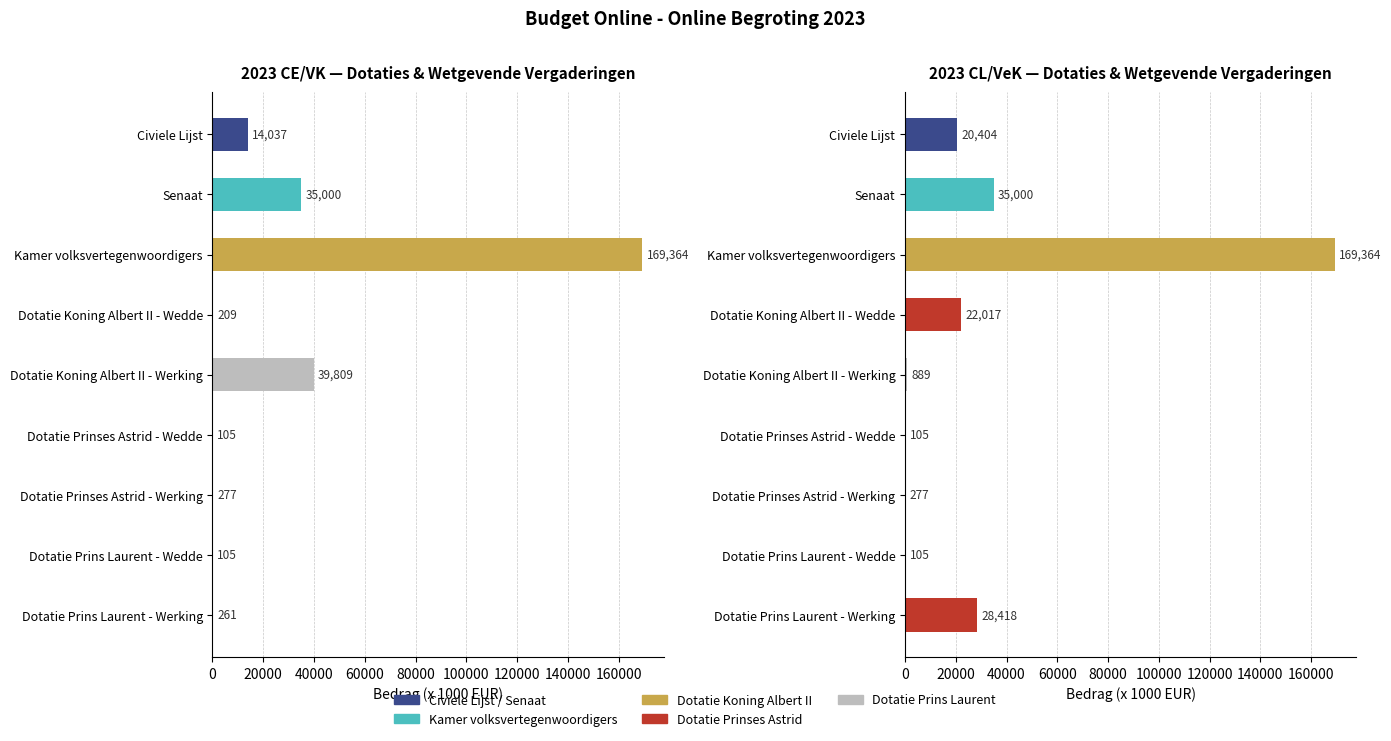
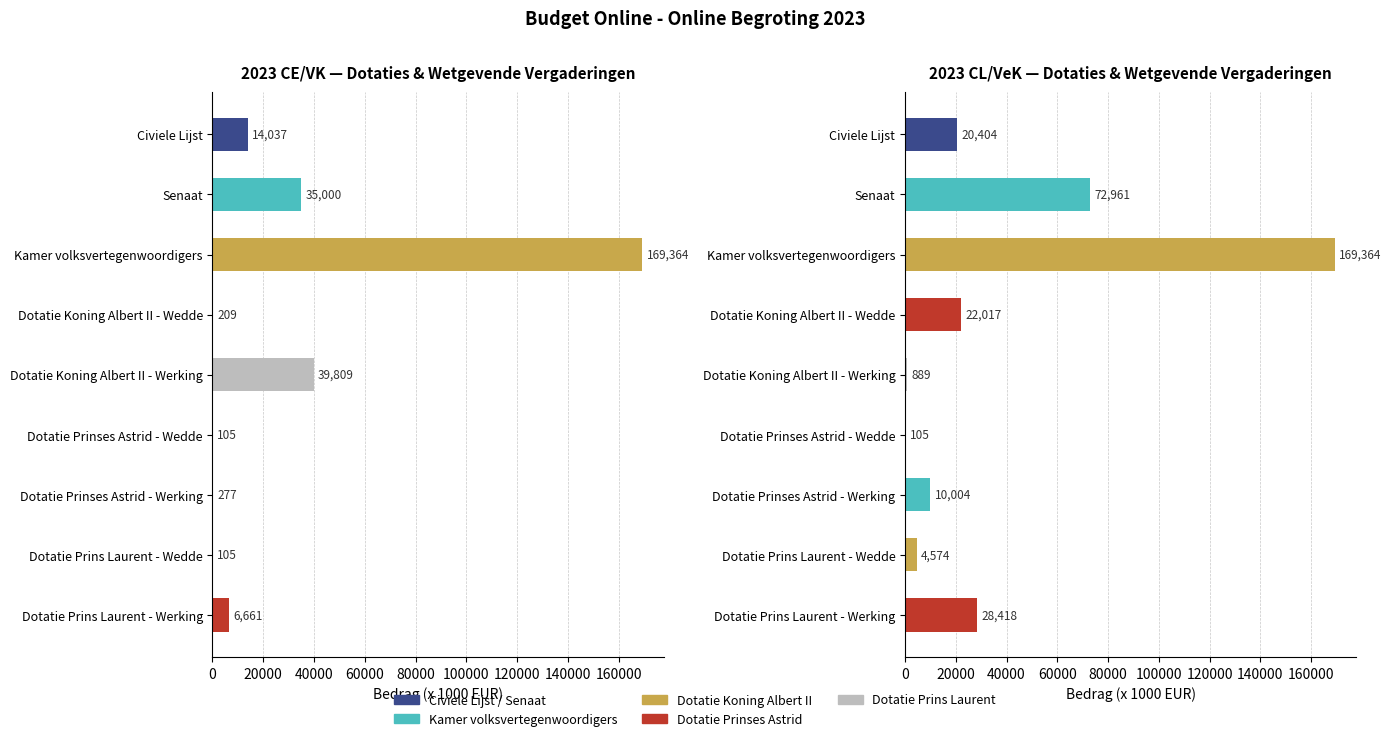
  {
    "2023 CE/VK — Dotaties & Wetgevende Vergaderingen": {
      "Civiele Lijst": "14,037",
      "Senaat": "35,000",
      "Kamer volksvertegenwoordigers": "169,364",
      "Dotatie Koning Albert II - Wedde": "209",
      "Dotatie Koning Albert II - Werking": "39,809",
      "Dotatie Prinses Astrid - Wedde": "105",
      "Dotatie Prinses Astrid - Werking": "277",
      "Dotatie Prins Laurent - Wedde": "105",
-     "Dotatie Prins Laurent - Werking": "261"
+     "Dotatie Prins Laurent - Werking": "6,661"
    },
    "2023 CL/VeK — Dotaties & Wetgevende Vergaderingen": {
      "Civiele Lijst": "20,404",
-     "Senaat": "35,000",
+     "Senaat": "72,961",
      "Kamer volksvertegenwoordigers": "169,364",
      "Dotatie Koning Albert II - Wedde": "22,017",
      "Dotatie Koning Albert II - Werking": "889",
      "Dotatie Prinses Astrid - Wedde": "105",
-     "Dotatie Prinses Astrid - Werking": "277",
-     "Dotatie Prins Laurent - Wedde": "105",
+     "Dotatie Prinses Astrid - Werking": "10,004",
+     "Dotatie Prins Laurent - Wedde": "4,574",
      "Dotatie Prins Laurent - Werking": "28,418"
    }
  }
